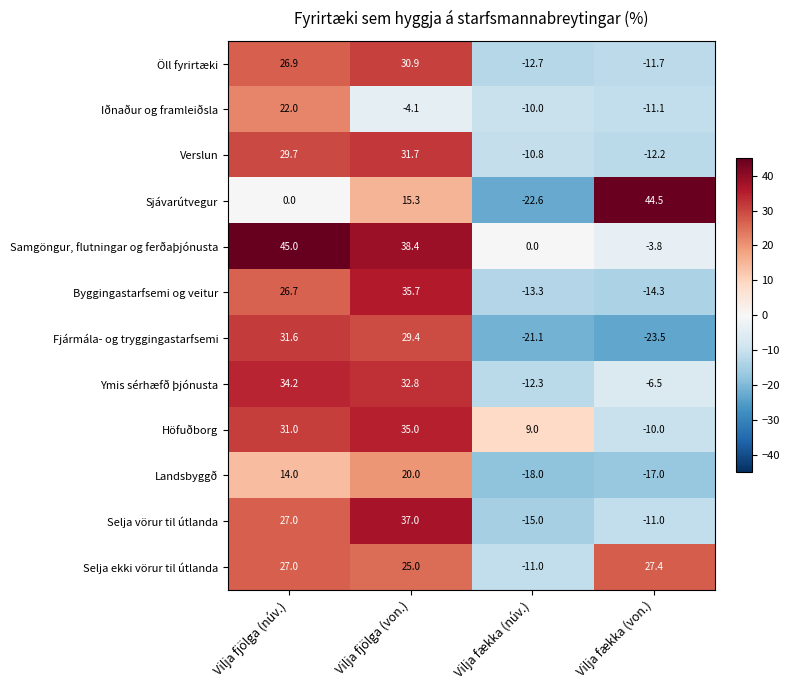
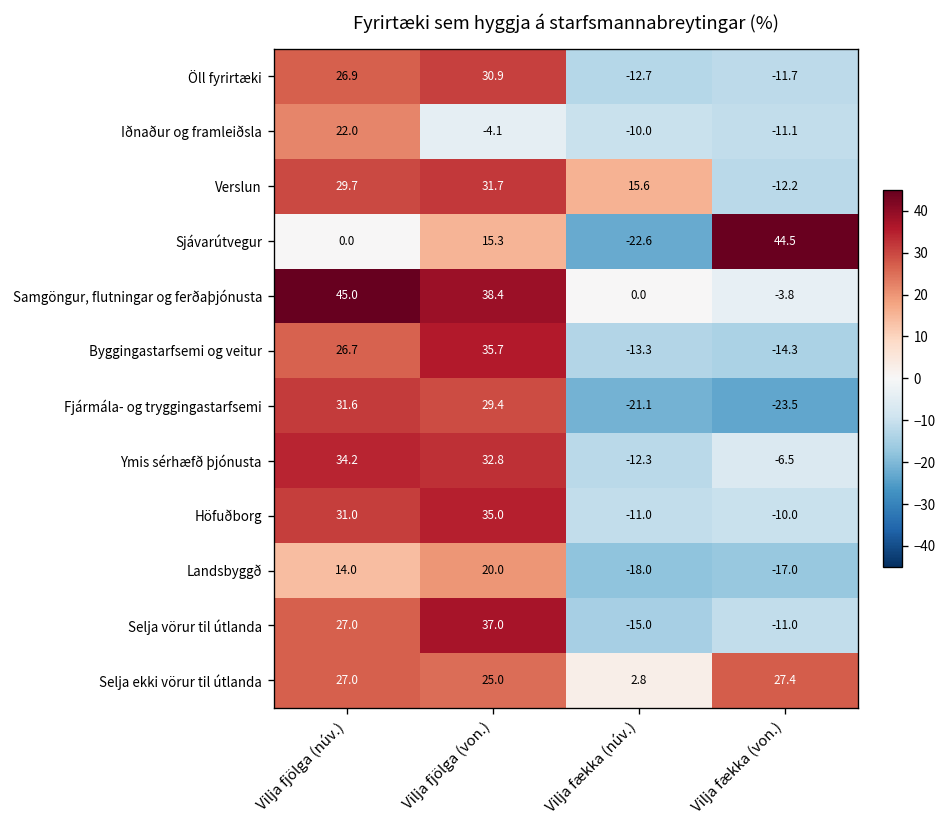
  {
    "Öll fyrirtæki": {
      "Vilja fjölga (núv.)": 26.9,
      "Vilja fjölga (von.)": 30.9,
      "Vilja fækka (núv.)": -12.7,
      "Vilja fækka (von.)": -11.7
    },
    "Iðnaður og framleiðsla": {
      "Vilja fjölga (núv.)": 22.0,
      "Vilja fjölga (von.)": -4.1,
      "Vilja fækka (núv.)": -10.0,
      "Vilja fækka (von.)": -11.1
    },
    "Verslun": {
      "Vilja fjölga (núv.)": 29.7,
      "Vilja fjölga (von.)": 31.7,
-     "Vilja fækka (núv.)": -10.8,
+     "Vilja fækka (núv.)": 15.6,
      "Vilja fækka (von.)": -12.2
    },
    "Sjávarútvegur": {
      "Vilja fjölga (núv.)": 0.0,
      "Vilja fjölga (von.)": 15.3,
      "Vilja fækka (núv.)": -22.6,
      "Vilja fækka (von.)": 44.5
    },
    "Samgöngur, flutningar og ferðaþjónusta": {
      "Vilja fjölga (núv.)": 45.0,
      "Vilja fjölga (von.)": 38.4,
      "Vilja fækka (núv.)": 0.0,
      "Vilja fækka (von.)": -3.8
    },
    "Byggingastarfsemi og veitur": {
      "Vilja fjölga (núv.)": 26.7,
      "Vilja fjölga (von.)": 35.7,
      "Vilja fækka (núv.)": -13.3,
      "Vilja fækka (von.)": -14.3
    },
    "Fjármála- og tryggingastarfsemi": {
      "Vilja fjölga (núv.)": 31.6,
      "Vilja fjölga (von.)": 29.4,
      "Vilja fækka (núv.)": -21.1,
      "Vilja fækka (von.)": -23.5
    },
    "Ymis sérhæfð þjónusta": {
      "Vilja fjölga (núv.)": 34.2,
      "Vilja fjölga (von.)": 32.8,
      "Vilja fækka (núv.)": -12.3,
      "Vilja fækka (von.)": -6.5
    },
    "Höfuðborg": {
      "Vilja fjölga (núv.)": 31.0,
      "Vilja fjölga (von.)": 35.0,
-     "Vilja fækka (núv.)": 9.0,
+     "Vilja fækka (núv.)": -11.0,
      "Vilja fækka (von.)": -10.0
    },
    "Landsbyggð": {
      "Vilja fjölga (núv.)": 14.0,
      "Vilja fjölga (von.)": 20.0,
      "Vilja fækka (núv.)": -18.0,
      "Vilja fækka (von.)": -17.0
    },
    "Selja vörur til útlanda": {
      "Vilja fjölga (núv.)": 27.0,
      "Vilja fjölga (von.)": 37.0,
      "Vilja fækka (núv.)": -15.0,
      "Vilja fækka (von.)": -11.0
    },
    "Selja ekki vörur til útlanda": {
      "Vilja fjölga (núv.)": 27.0,
      "Vilja fjölga (von.)": 25.0,
-     "Vilja fækka (núv.)": -11.0,
+     "Vilja fækka (núv.)": 2.8,
      "Vilja fækka (von.)": 27.4
    }
  }
